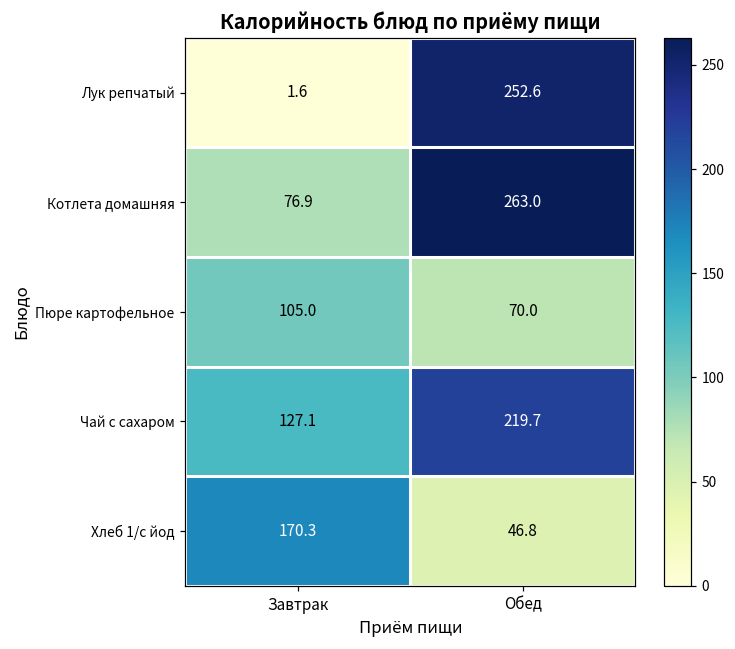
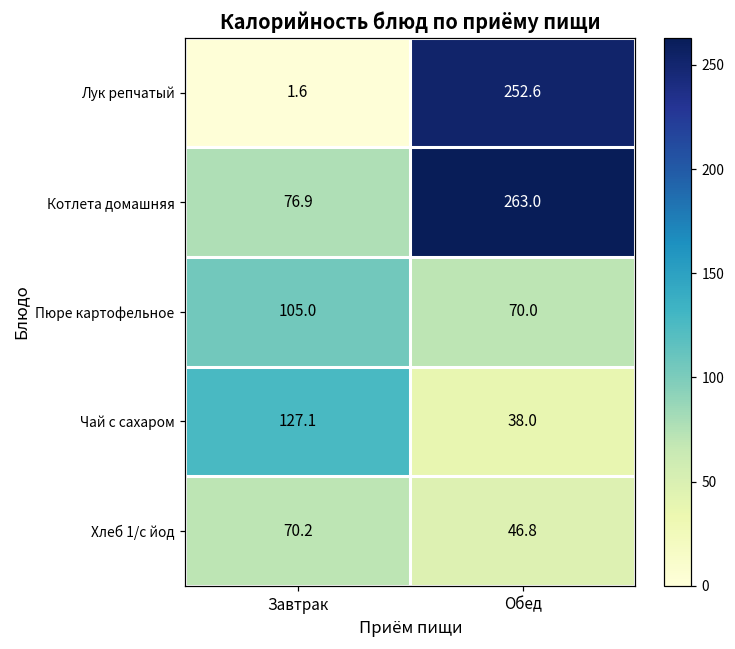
  {
    "Лук репчатый": {
      "Завтрак": 1.6,
      "Обед": 252.6
    },
    "Котлета домашняя": {
      "Завтрак": 76.9,
      "Обед": 263.0
    },
    "Пюре картофельное": {
      "Завтрак": 105.0,
      "Обед": 70.0
    },
    "Чай с сахаром": {
      "Завтрак": 127.1,
-     "Обед": 219.7
+     "Обед": 38.0
    },
    "Хлеб 1/с йод": {
-     "Завтрак": 170.3,
+     "Завтрак": 70.2,
      "Обед": 46.8
    }
  }
